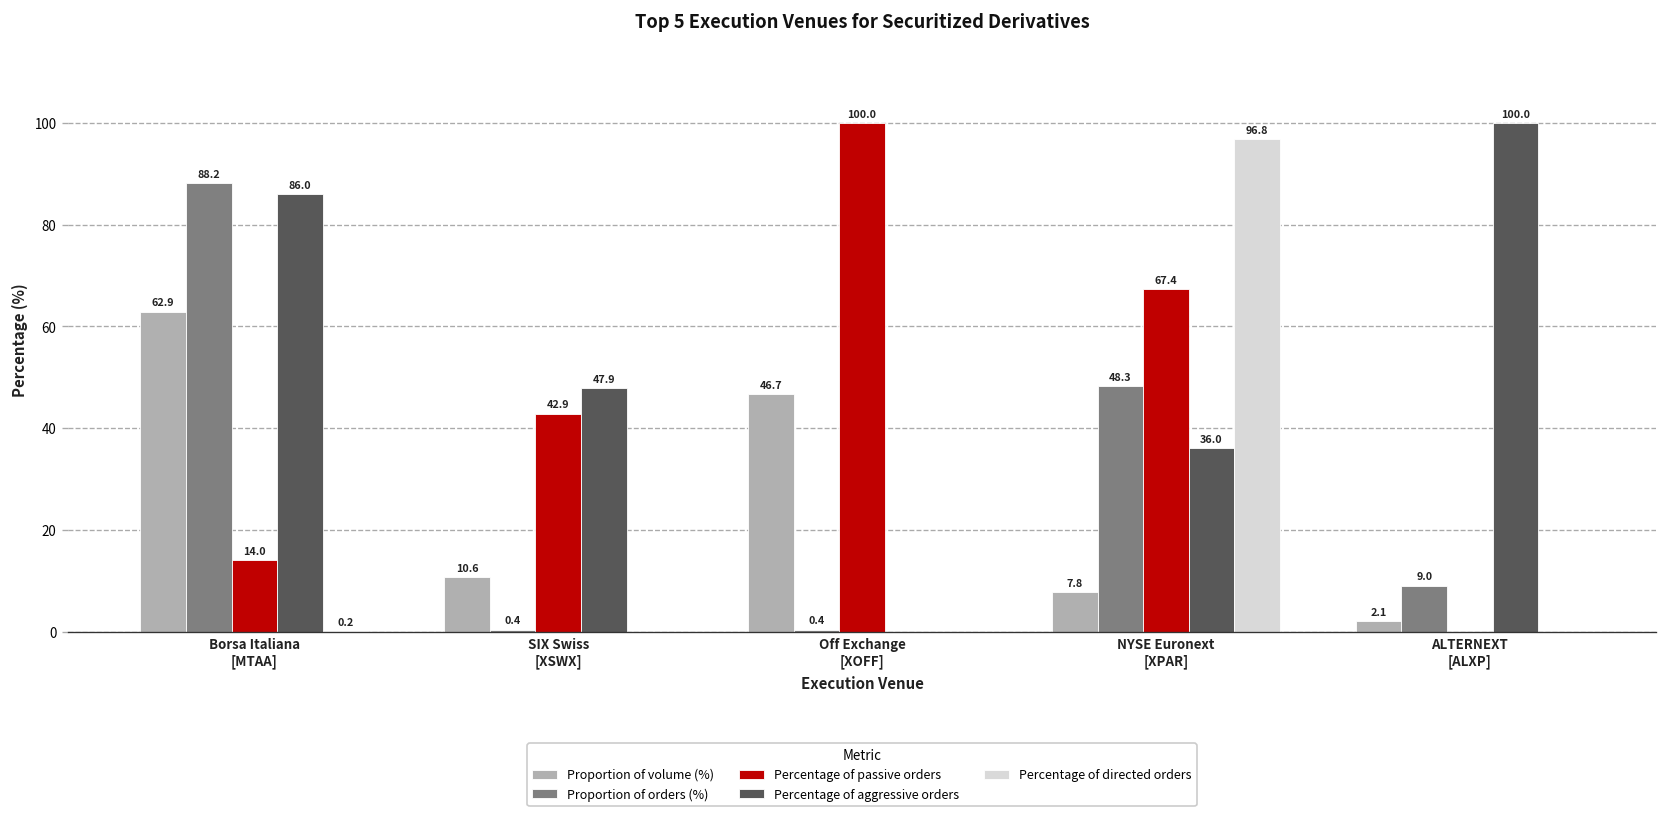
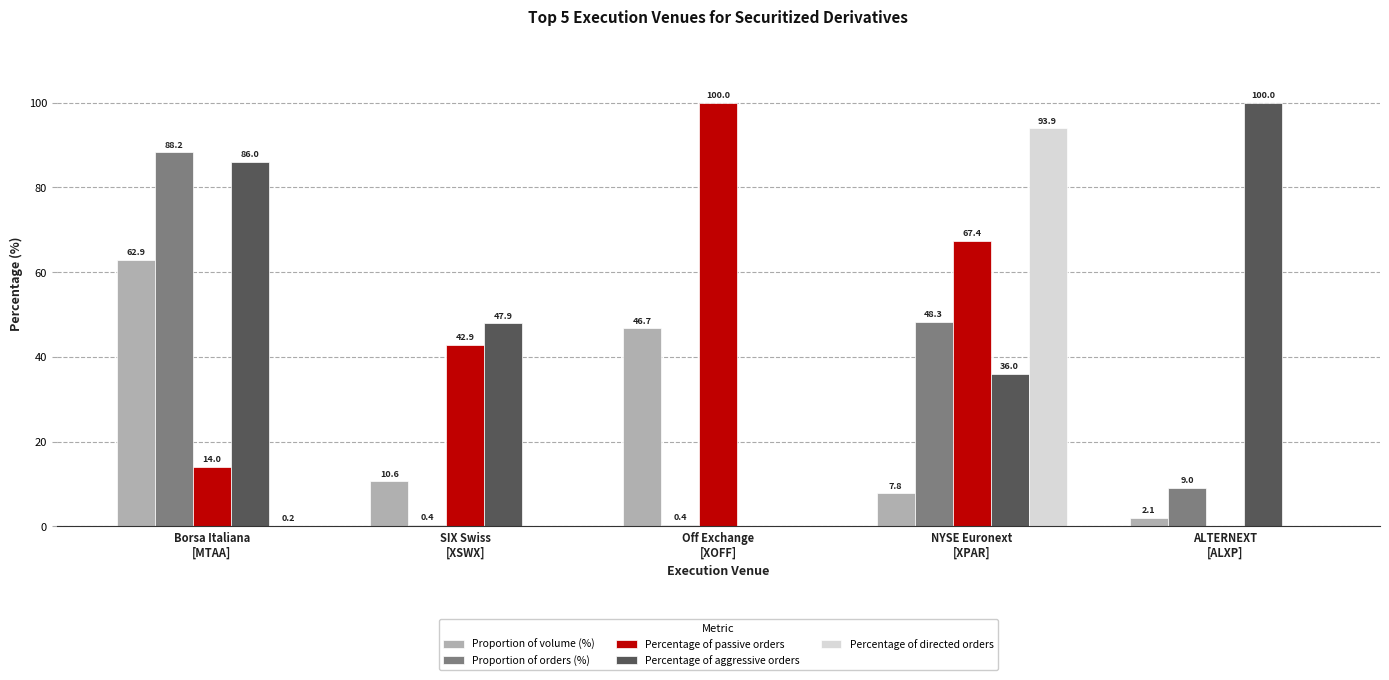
  {
    "Proportion of volume (%)": {
      "Borsa Italiana [MTAA]": 62.9,
      "SIX Swiss [XSWX]": 10.6,
      "Off Exchange [XOFF]": 46.7,
      "NYSE Euronext [XPAR]": 7.8,
      "ALTERNEXT [ALXP]": 2.1
    },
    "Proportion of orders (%)": {
      "Borsa Italiana [MTAA]": 88.2,
      "SIX Swiss [XSWX]": 0.4,
      "Off Exchange [XOFF]": 0.4,
      "NYSE Euronext [XPAR]": 48.3,
      "ALTERNEXT [ALXP]": 9.0
    },
    "Percentage of passive orders": {
      "Borsa Italiana [MTAA]": 14.0,
      "SIX Swiss [XSWX]": 42.9,
      "Off Exchange [XOFF]": 100.0,
      "NYSE Euronext [XPAR]": 67.4
    },
    "Percentage of aggressive orders": {
      "Borsa Italiana [MTAA]": 86.0,
      "SIX Swiss [XSWX]": 47.9,
      "NYSE Euronext [XPAR]": 36.0,
      "ALTERNEXT [ALXP]": 100.0
    },
    "Percentage of directed orders": {
      "Borsa Italiana [MTAA]": 0.2,
-     "NYSE Euronext [XPAR]": 96.8
+     "NYSE Euronext [XPAR]": 93.9
    }
  }
